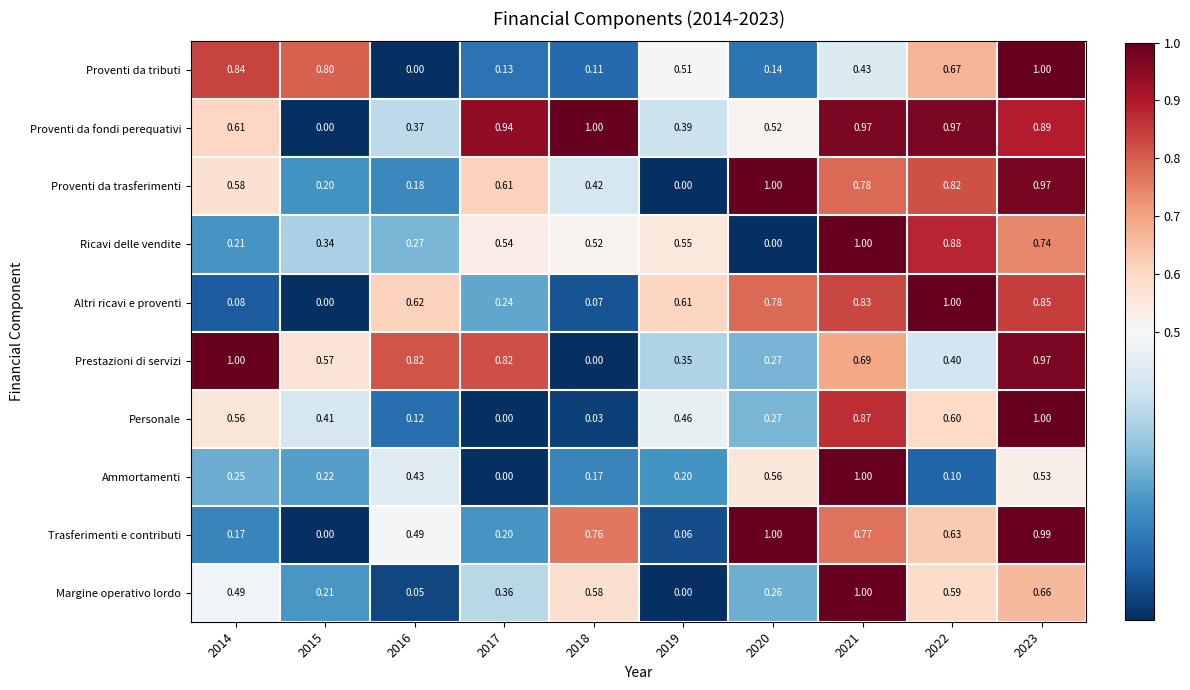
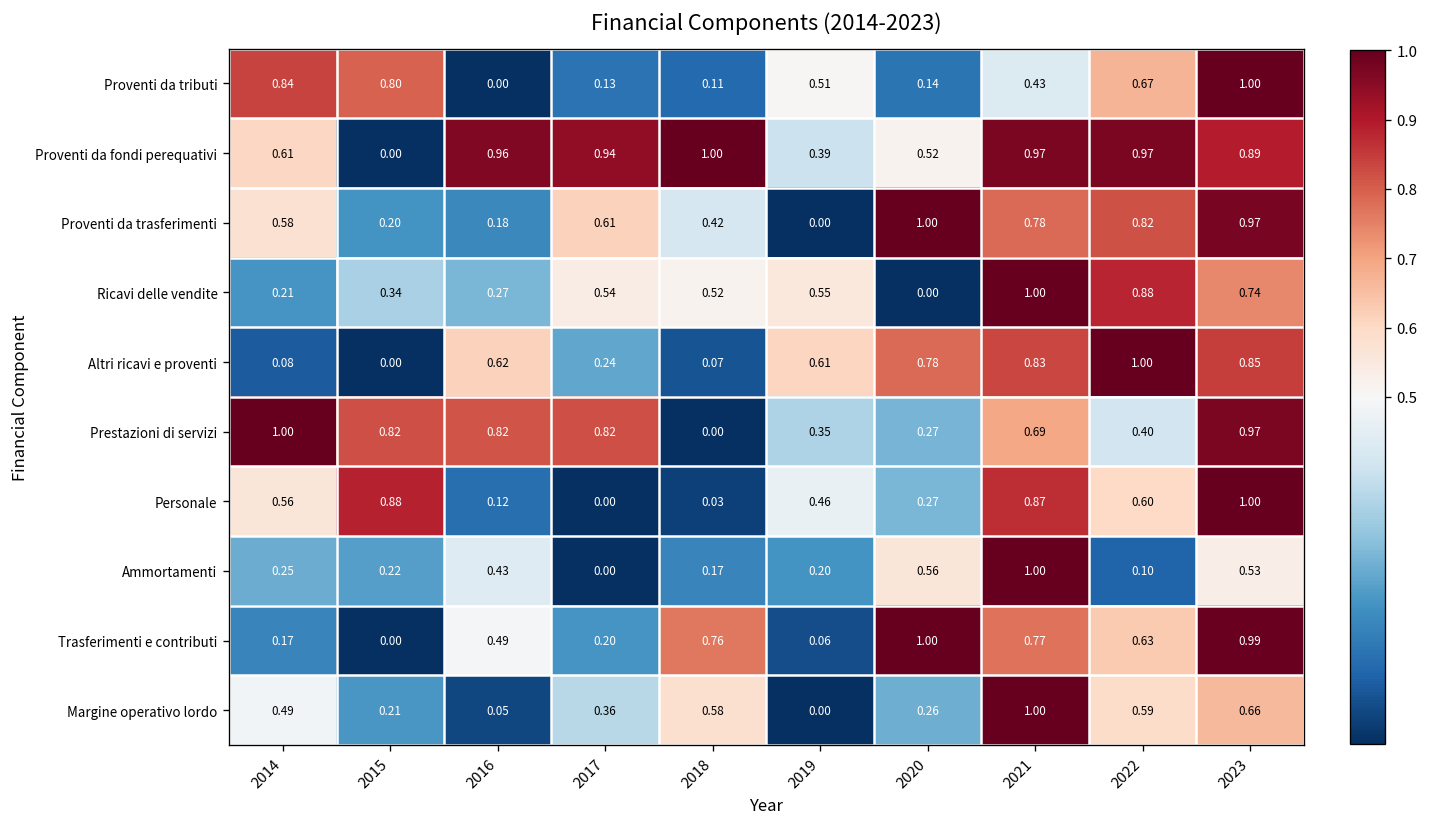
  {
    "Proventi da tributi": {
      "2014": 0.84,
      "2015": 0.80,
      "2016": 0.00,
      "2017": 0.13,
      "2018": 0.11,
      "2019": 0.51,
      "2020": 0.14,
      "2021": 0.43,
      "2022": 0.67,
      "2023": 1.00
    },
    "Proventi da fondi perequativi": {
      "2014": 0.61,
      "2015": 0.00,
-     "2016": 0.37,
+     "2016": 0.96,
      "2017": 0.94,
      "2018": 1.00,
      "2019": 0.39,
      "2020": 0.52,
      "2021": 0.97,
      "2022": 0.97,
      "2023": 0.89
    },
    "Proventi da trasferimenti": {
      "2014": 0.58,
      "2015": 0.20,
      "2016": 0.18,
      "2017": 0.61,
      "2018": 0.42,
      "2019": 0.00,
      "2020": 1.00,
      "2021": 0.78,
      "2022": 0.82,
      "2023": 0.97
    },
    "Ricavi delle vendite": {
      "2014": 0.21,
      "2015": 0.34,
      "2016": 0.27,
      "2017": 0.54,
      "2018": 0.52,
      "2019": 0.55,
      "2020": 0.00,
      "2021": 1.00,
      "2022": 0.88,
      "2023": 0.74
    },
    "Altri ricavi e proventi": {
      "2014": 0.08,
      "2015": 0.00,
      "2016": 0.62,
      "2017": 0.24,
      "2018": 0.07,
      "2019": 0.61,
      "2020": 0.78,
      "2021": 0.83,
      "2022": 1.00,
      "2023": 0.85
    },
    "Prestazioni di servizi": {
      "2014": 1.00,
-     "2015": 0.57,
+     "2015": 0.82,
      "2016": 0.82,
      "2017": 0.82,
      "2018": 0.00,
      "2019": 0.35,
      "2020": 0.27,
      "2021": 0.69,
      "2022": 0.40,
      "2023": 0.97
    },
    "Personale": {
      "2014": 0.56,
-     "2015": 0.41,
+     "2015": 0.88,
      "2016": 0.12,
      "2017": 0.00,
      "2018": 0.03,
      "2019": 0.46,
      "2020": 0.27,
      "2021": 0.87,
      "2022": 0.60,
      "2023": 1.00
    },
    "Ammortamenti": {
      "2014": 0.25,
      "2015": 0.22,
      "2016": 0.43,
      "2017": 0.00,
      "2018": 0.17,
      "2019": 0.20,
      "2020": 0.56,
      "2021": 1.00,
      "2022": 0.10,
      "2023": 0.53
    },
    "Trasferimenti e contributi": {
      "2014": 0.17,
      "2015": 0.00,
      "2016": 0.49,
      "2017": 0.20,
      "2018": 0.76,
      "2019": 0.06,
      "2020": 1.00,
      "2021": 0.77,
      "2022": 0.63,
      "2023": 0.99
    },
    "Margine operativo lordo": {
      "2014": 0.49,
      "2015": 0.21,
      "2016": 0.05,
      "2017": 0.36,
      "2018": 0.58,
      "2019": 0.00,
      "2020": 0.26,
      "2021": 1.00,
      "2022": 0.59,
      "2023": 0.66
    }
  }
